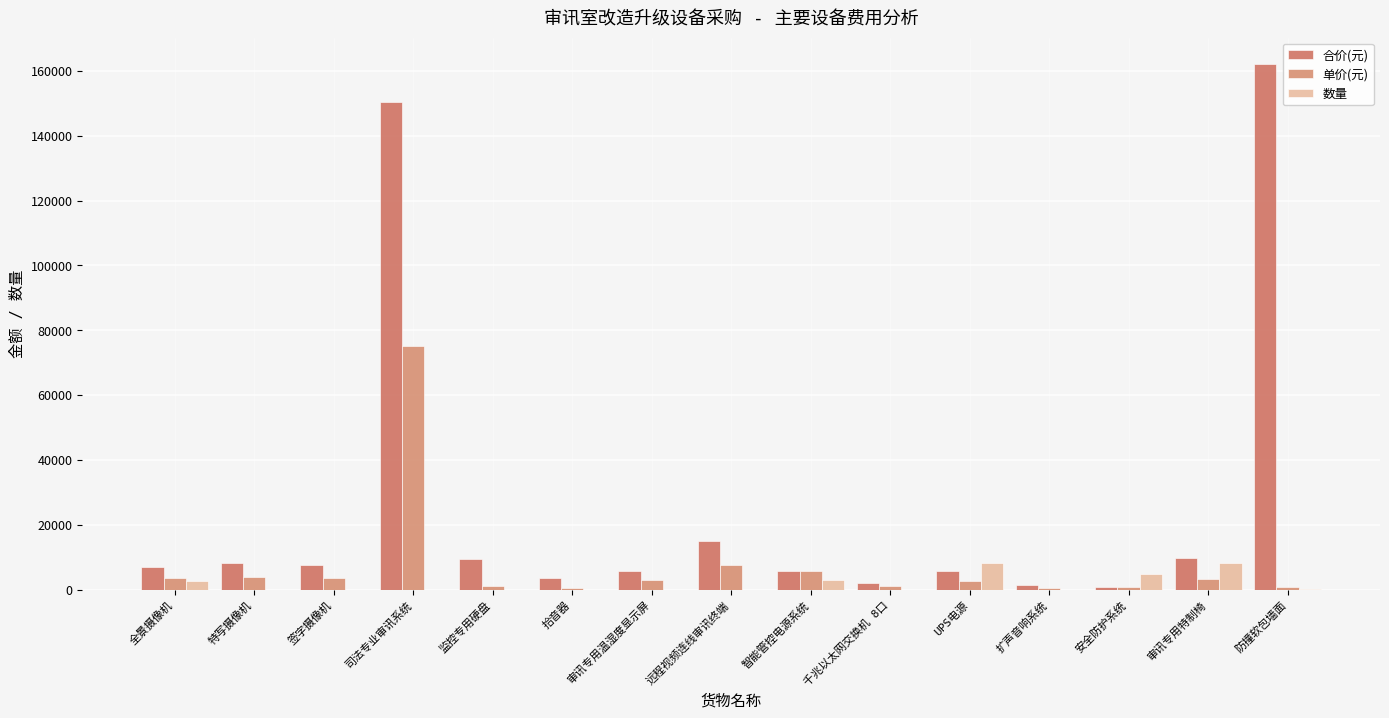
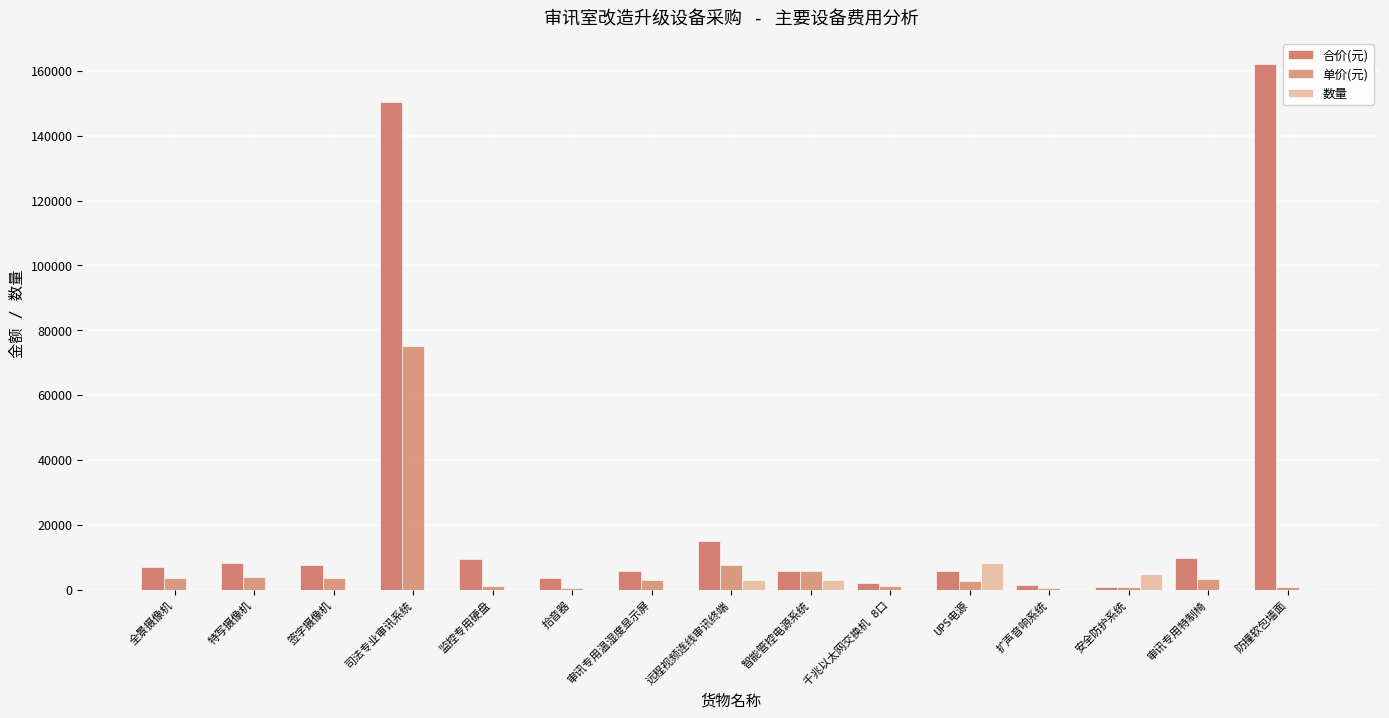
  {
    "数量": {
-     "全景摄像机": 3000,
-     "远程视频连线审讯终端": 0,
+     "全景摄像机": 0,
+     "远程视频连线审讯终端": 3000,
      "智能管控电源系统": 3000,
      "UPS电源": 8000,
      "安全防护系统": 5000,
-     "审讯专用特制椅": 8000
+     "审讯专用特制椅": 0
    }
  }
